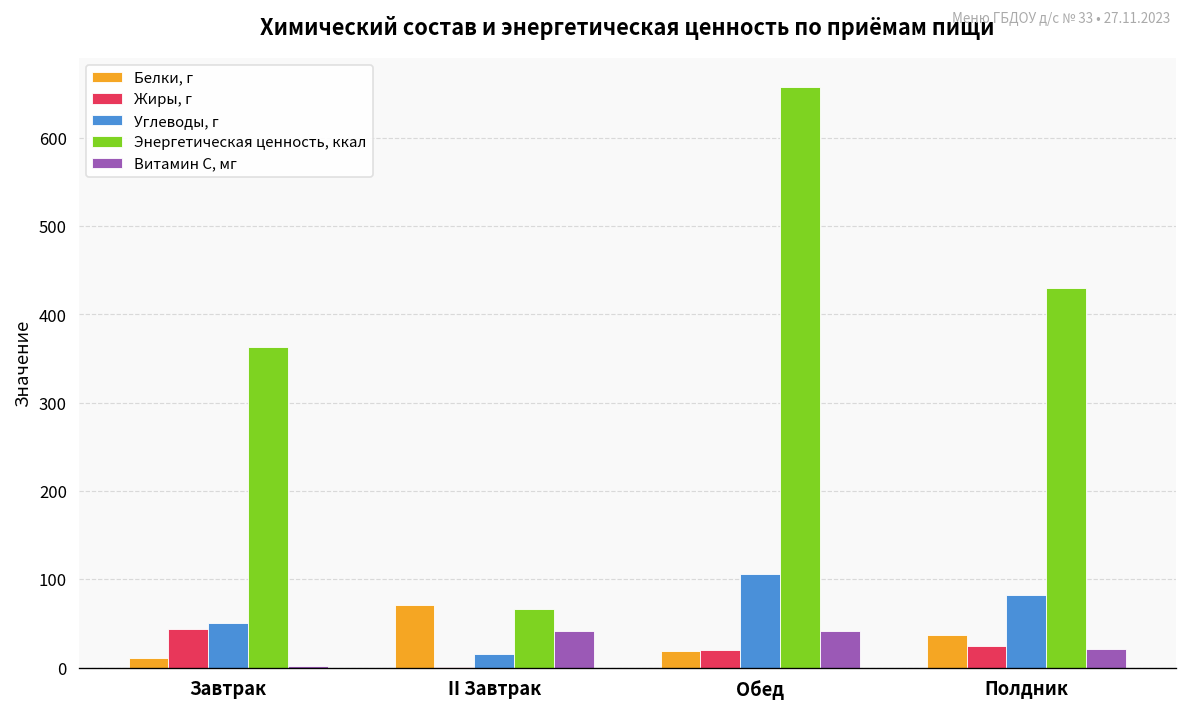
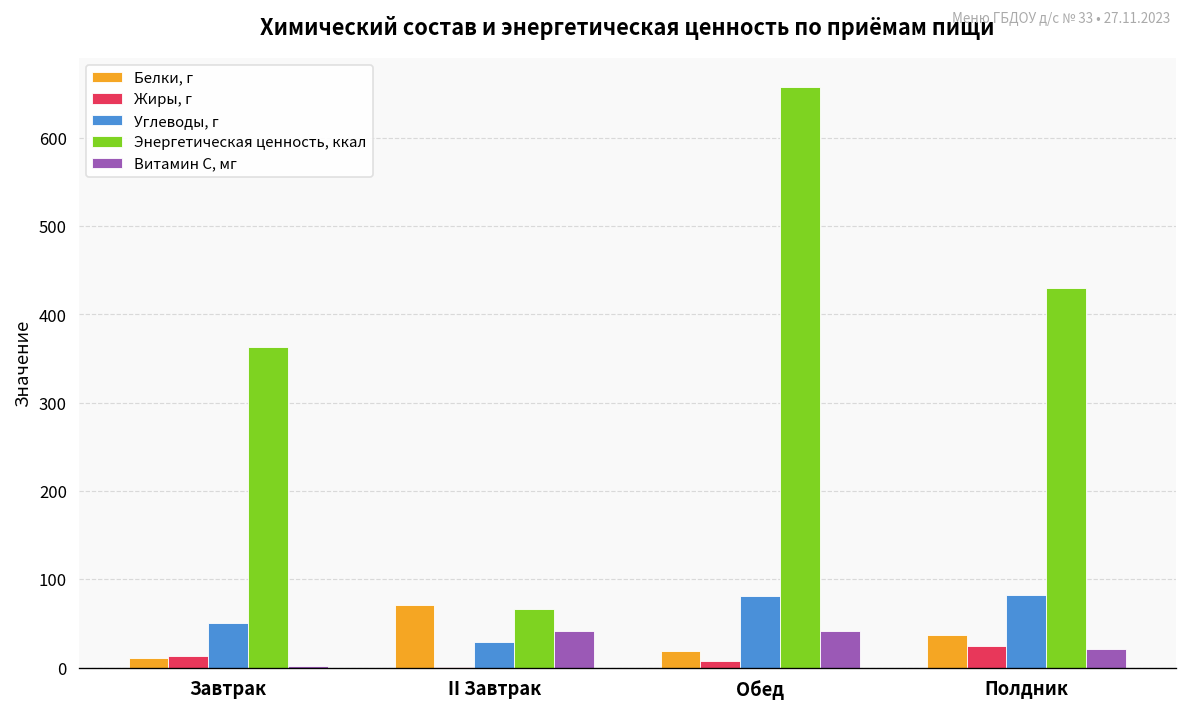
  {
    "Белки, г": {
      "Завтрак": 10,
      "II Завтрак": 70,
      "Обед": 20,
      "Полдник": 40
    },
    "Жиры, г": {
-     "Завтрак": 40,
-     "Обед": 20,
+     "Завтрак": 10,
+     "Обед": 10,
      "Полдник": 20
    },
    "Углеводы, г": {
      "Завтрак": 50,
-     "II Завтрак": 10,
-     "Обед": 110,
+     "II Завтрак": 30,
+     "Обед": 80,
      "Полдник": 80
    },
    "Энергетическая ценность, ккал": {
      "Завтрак": 360,
      "II Завтрак": 70,
      "Обед": 660,
      "Полдник": 430
    },
    "Витамин С, мг": {
      "II Завтрак": 40,
      "Обед": 40,
      "Полдник": 20
    }
  }
